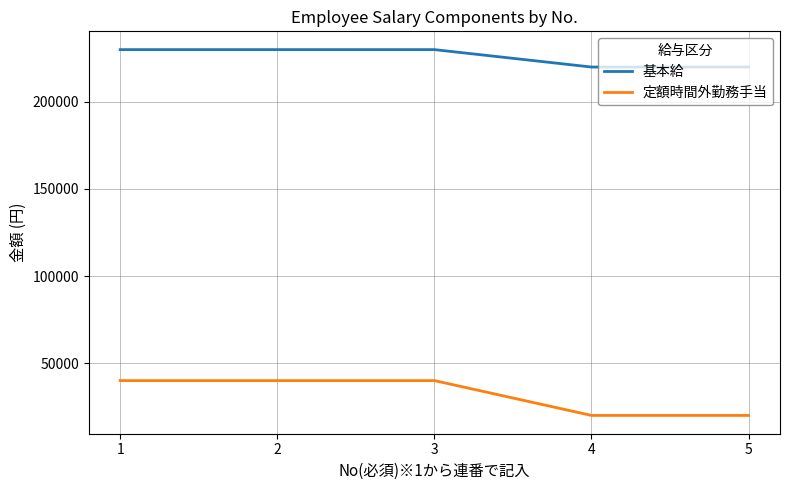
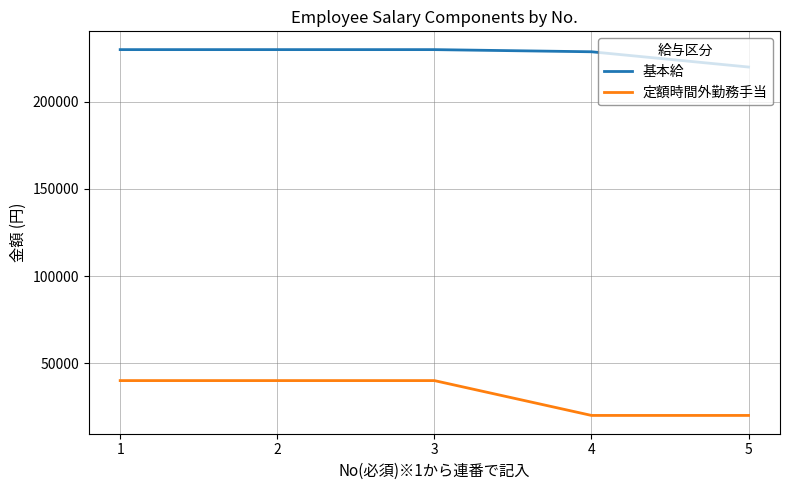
  {
    "基本給": {
      "1": 230000,
      "2": 230000,
      "3": 230000,
-     "4": 220000
+     "4": 229000
    },
    "定額時間外勤務手当": {
      "1": 40000,
      "2": 40000,
      "3": 40000,
      "4": 20000,
      "5": 20000
    }
  }
